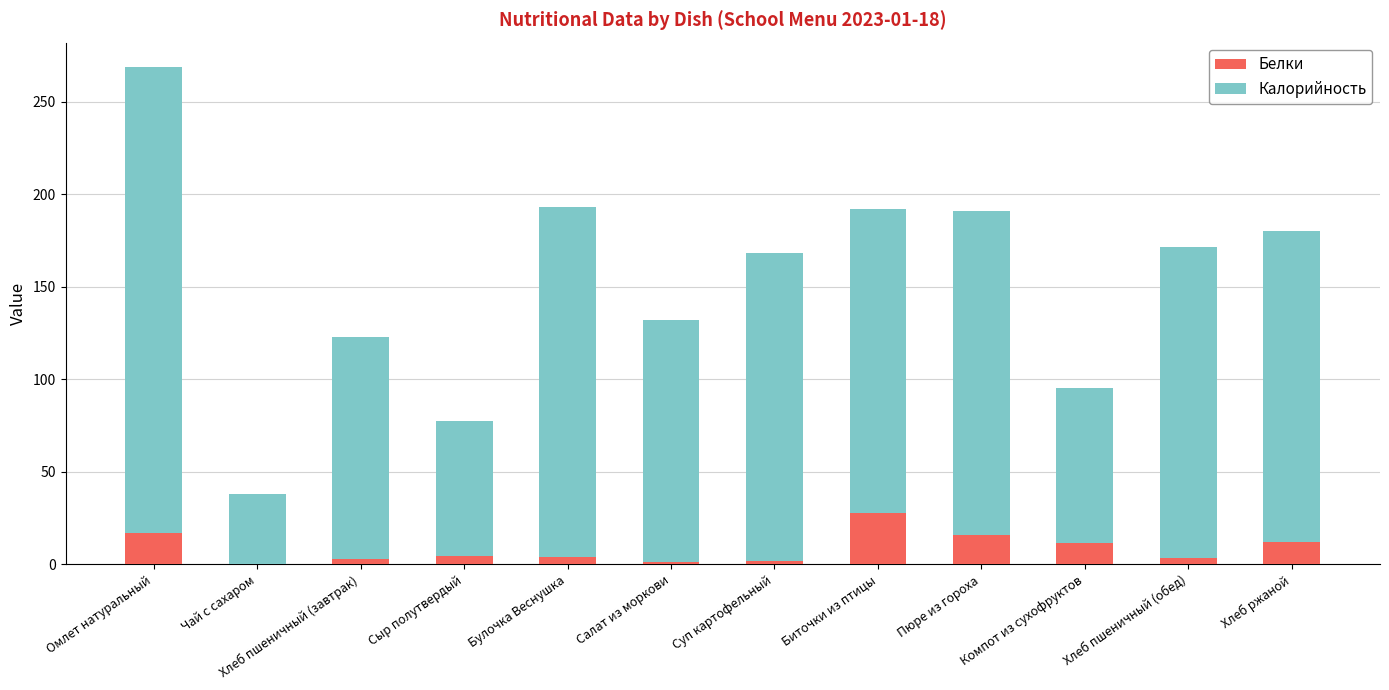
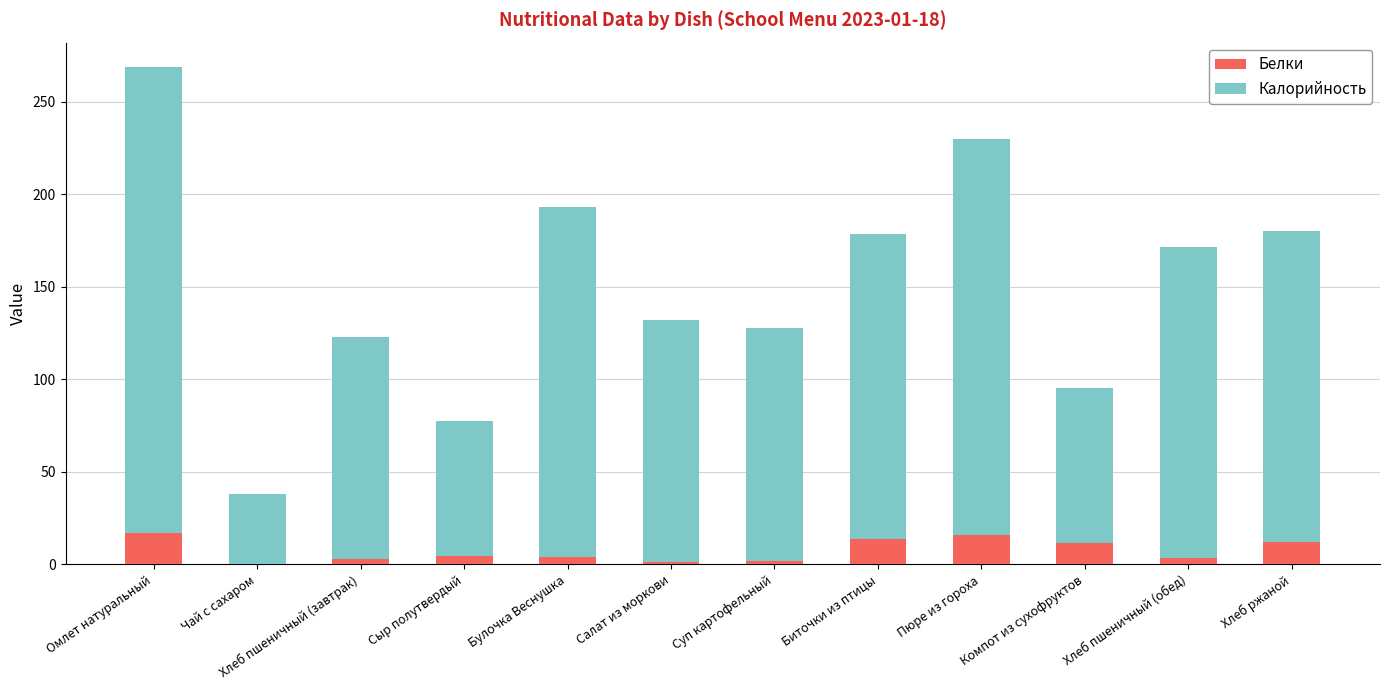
  {
    "Белки": {
      "Омлет натуральный": 17,
      "Хлеб пшеничный (завтрак)": 3,
      "Сыр полутвердый": 5,
      "Булочка Веснушка": 4,
      "Суп картофельный": 2,
-     "Биточки из птицы": 28,
+     "Биточки из птицы": 14,
      "Пюре из гороха": 16,
      "Компот из сухофруктов": 12,
      "Хлеб пшеничный (обед)": 4,
      "Хлеб ржаной": 12
    },
    "Калорийность": {
      "Омлет натуральный": 252,
      "Чай с сахаром": 38,
      "Хлеб пшеничный (завтрак)": 120,
      "Сыр полутвердый": 73,
      "Булочка Веснушка": 189,
      "Салат из моркови": 131,
-     "Суп картофельный": 166,
+     "Суп картофельный": 126,
      "Биточки из птицы": 165,
-     "Пюре из гороха": 175,
+     "Пюре из гороха": 214,
      "Компот из сухофруктов": 84,
      "Хлеб пшеничный (обед)": 168,
      "Хлеб ржаной": 168
    }
  }
